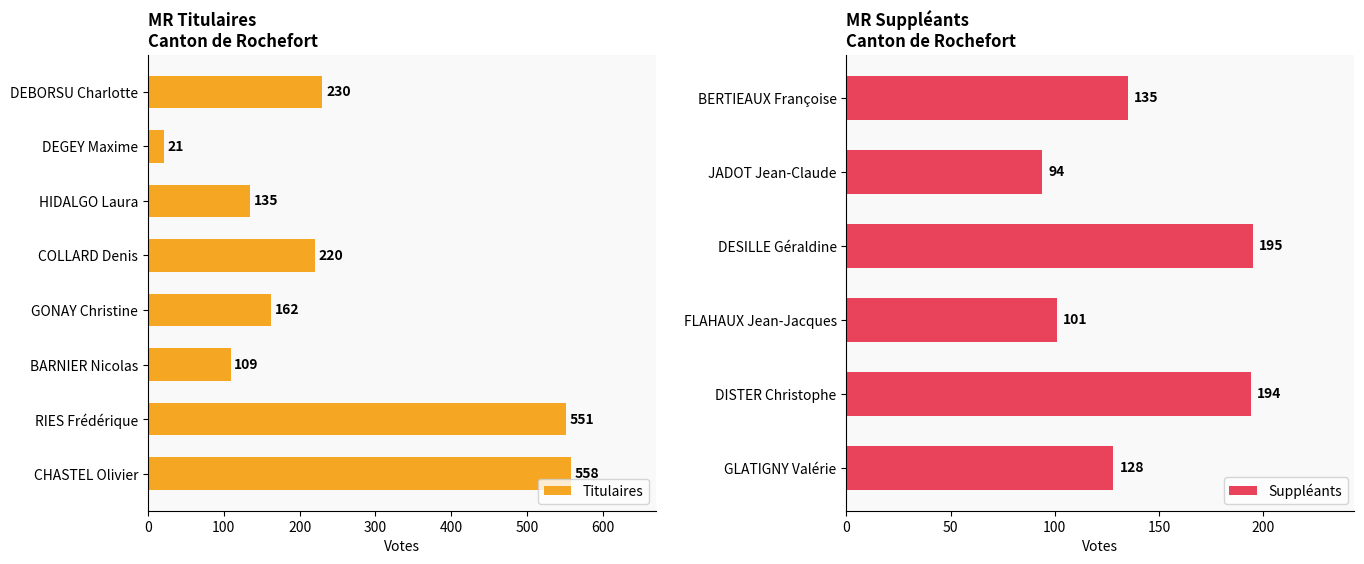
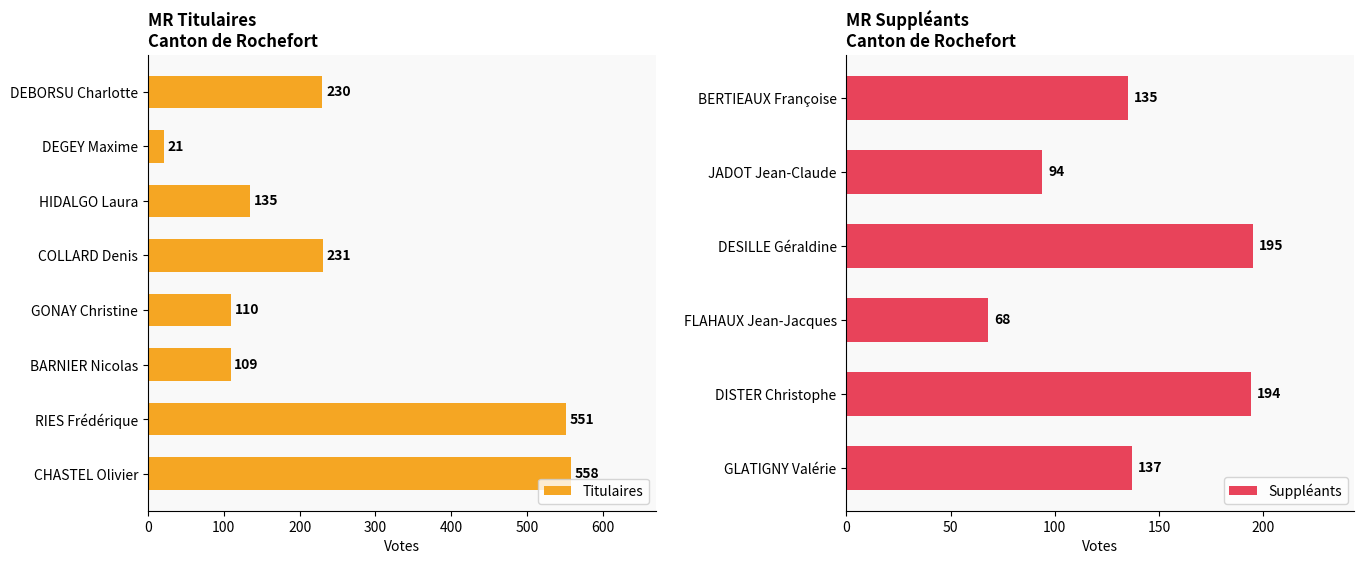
  {
    "MR Titulaires Canton de Rochefort": {
      "DEBORSU Charlotte": 230,
      "DEGEY Maxime": 21,
      "HIDALGO Laura": 135,
-     "COLLARD Denis": 220,
-     "GONAY Christine": 162,
+     "COLLARD Denis": 231,
+     "GONAY Christine": 110,
      "BARNIER Nicolas": 109,
      "RIES Frédérique": 551
    },
    "MR Suppléants Canton de Rochefort": {
      "BERTIEAUX Françoise": 135,
      "JADOT Jean-Claude": 94,
      "DESILLE Géraldine": 195,
-     "FLAHAUX Jean-Jacques": 101,
+     "FLAHAUX Jean-Jacques": 68,
      "DISTER Christophe": 194,
-     "GLATIGNY Valérie": 128
+     "GLATIGNY Valérie": 137
    }
  }
